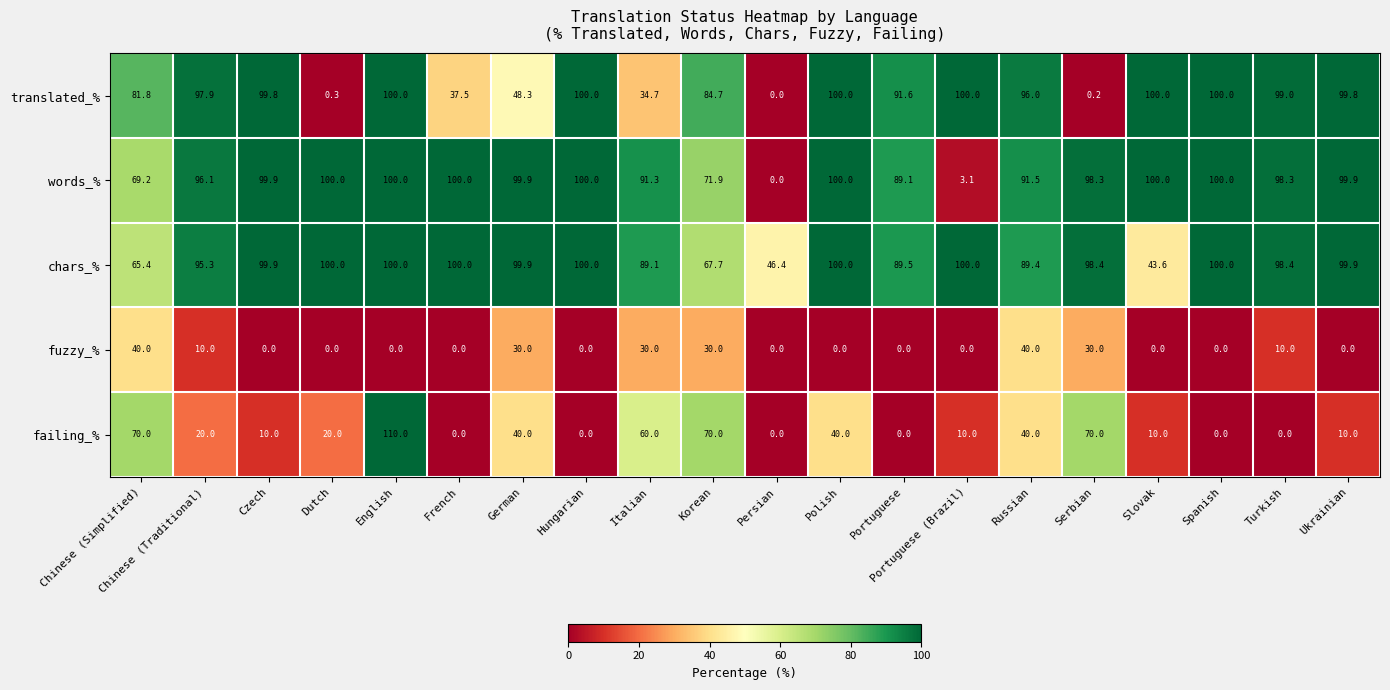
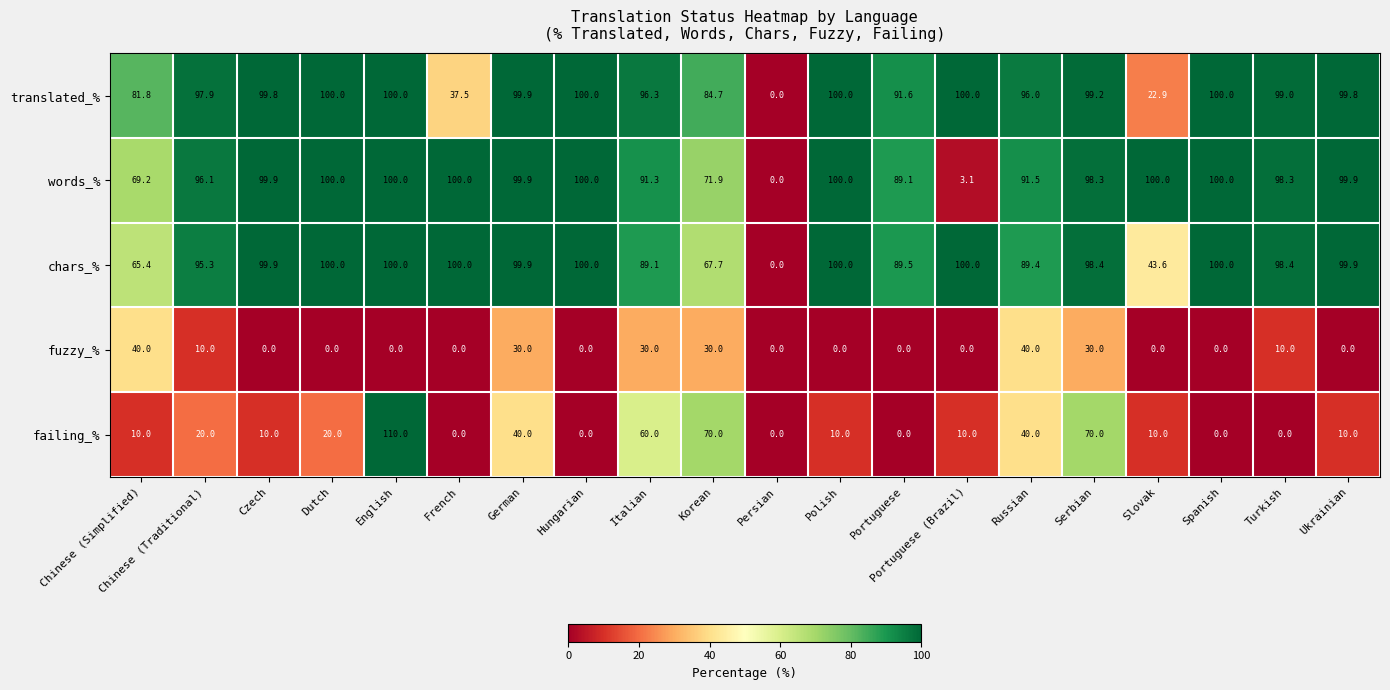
  {
    "translated_%": {
      "Chinese (Simplified)": 81.8,
      "Chinese (Traditional)": 97.9,
      "Czech": 99.8,
-     "Dutch": 0.3,
+     "Dutch": 100.0,
      "English": 100.0,
      "French": 37.5,
-     "German": 48.3,
+     "German": 99.9,
      "Hungarian": 100.0,
-     "Italian": 34.7,
+     "Italian": 96.3,
      "Korean": 84.7,
      "Persian": 0.0,
      "Polish": 100.0,
      "Portuguese": 91.6,
      "Portuguese (Brazil)": 100.0,
      "Russian": 96.0,
-     "Serbian": 0.2,
-     "Slovak": 100.0,
+     "Serbian": 99.2,
+     "Slovak": 22.9,
      "Spanish": 100.0,
      "Turkish": 99.0,
      "Ukrainian": 99.8
    },
    "words_%": {
      "Chinese (Simplified)": 69.2,
      "Chinese (Traditional)": 96.1,
      "Czech": 99.9,
      "Dutch": 100.0,
      "English": 100.0,
      "French": 100.0,
      "German": 99.9,
      "Hungarian": 100.0,
      "Italian": 91.3,
      "Korean": 71.9,
      "Persian": 0.0,
      "Polish": 100.0,
      "Portuguese": 89.1,
      "Portuguese (Brazil)": 3.1,
      "Russian": 91.5,
      "Serbian": 98.3,
      "Slovak": 100.0,
      "Spanish": 100.0,
      "Turkish": 98.3,
      "Ukrainian": 99.9
    },
    "chars_%": {
      "Chinese (Simplified)": 65.4,
      "Chinese (Traditional)": 95.3,
      "Czech": 99.9,
      "Dutch": 100.0,
      "English": 100.0,
      "French": 100.0,
      "German": 99.9,
      "Hungarian": 100.0,
      "Italian": 89.1,
      "Korean": 67.7,
-     "Persian": 46.4,
+     "Persian": 0.0,
      "Polish": 100.0,
      "Portuguese": 89.5,
      "Portuguese (Brazil)": 100.0,
      "Russian": 89.4,
      "Serbian": 98.4,
      "Slovak": 43.6,
      "Spanish": 100.0,
      "Turkish": 98.4,
      "Ukrainian": 99.9
    },
    "fuzzy_%": {
      "Chinese (Simplified)": 40.0,
      "Chinese (Traditional)": 10.0,
      "Czech": 0.0,
      "Dutch": 0.0,
      "English": 0.0,
      "French": 0.0,
      "German": 30.0,
      "Hungarian": 0.0,
      "Italian": 30.0,
      "Korean": 30.0,
      "Persian": 0.0,
      "Polish": 0.0,
      "Portuguese": 0.0,
      "Portuguese (Brazil)": 0.0,
      "Russian": 40.0,
      "Serbian": 30.0,
      "Slovak": 0.0,
      "Spanish": 0.0,
      "Turkish": 10.0,
      "Ukrainian": 0.0
    },
    "failing_%": {
-     "Chinese (Simplified)": 70.0,
+     "Chinese (Simplified)": 10.0,
      "Chinese (Traditional)": 20.0,
      "Czech": 10.0,
      "Dutch": 20.0,
      "English": 110.0,
      "French": 0.0,
      "German": 40.0,
      "Hungarian": 0.0,
      "Italian": 60.0,
      "Korean": 70.0,
      "Persian": 0.0,
-     "Polish": 40.0,
+     "Polish": 10.0,
      "Portuguese": 0.0,
      "Portuguese (Brazil)": 10.0,
      "Russian": 40.0,
      "Serbian": 70.0,
      "Slovak": 10.0,
      "Spanish": 0.0,
      "Turkish": 0.0,
      "Ukrainian": 10.0
    }
  }
